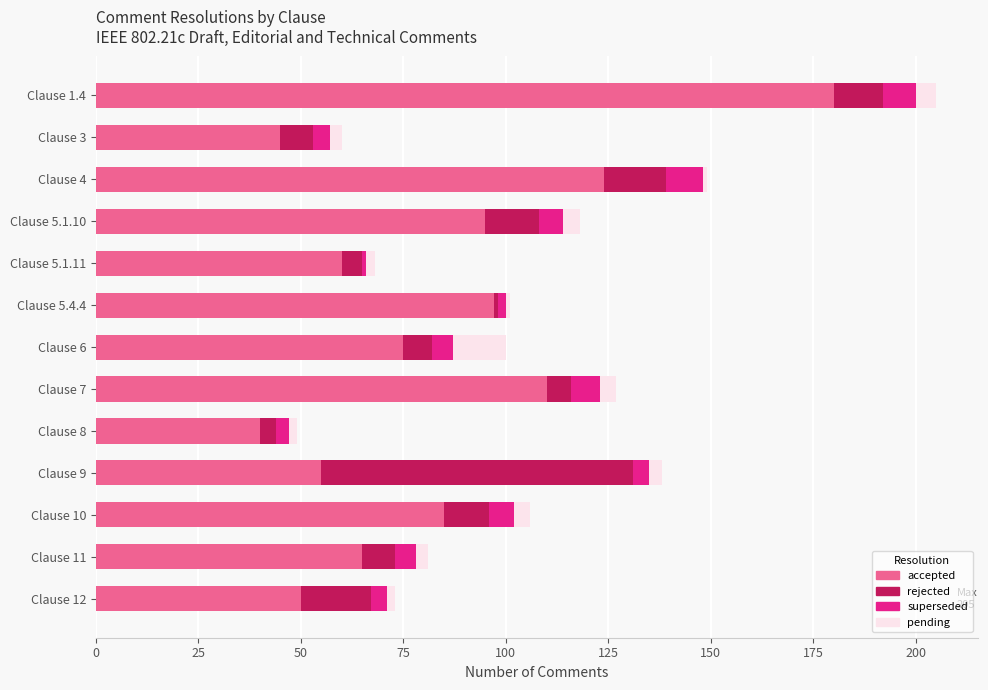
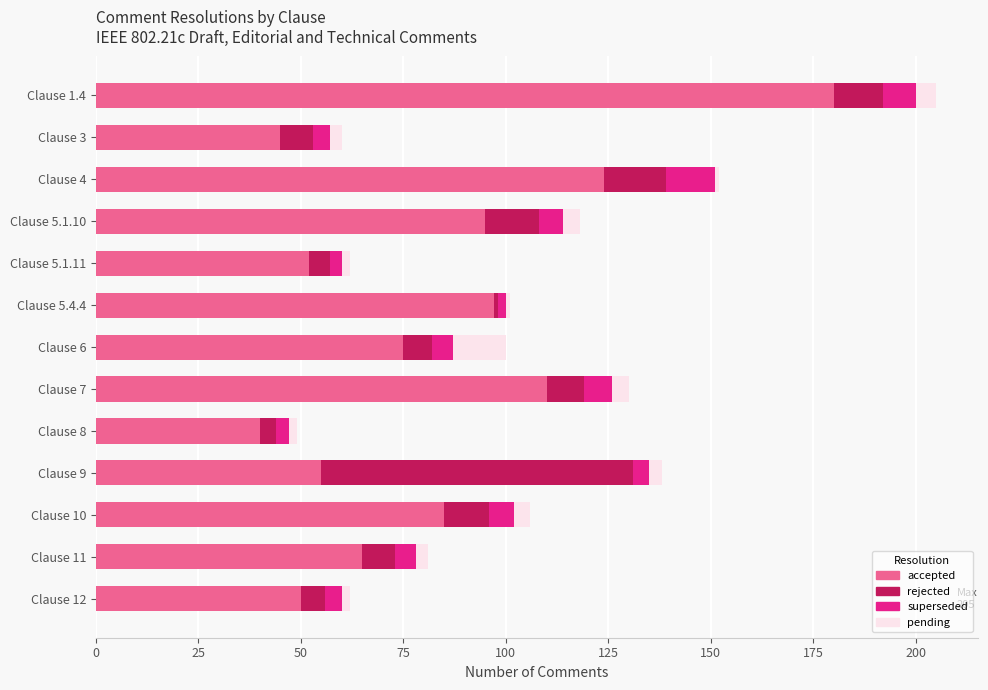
  {
    "accepted": {
      "Clause 1.4": 180,
      "Clause 3": 45,
      "Clause 4": 124,
      "Clause 5.1.10": 95,
-     "Clause 5.1.11": 60,
+     "Clause 5.1.11": 52,
      "Clause 5.4.4": 97,
      "Clause 6": 75,
      "Clause 7": 110,
      "Clause 8": 40,
      "Clause 9": 55,
      "Clause 10": 85,
      "Clause 11": 65,
      "Clause 12": 50
    },
    "rejected": {
      "Clause 1.4": 12,
      "Clause 3": 8,
      "Clause 4": 15,
      "Clause 5.1.10": 13,
      "Clause 5.1.11": 5,
      "Clause 5.4.4": 1,
      "Clause 6": 7,
-     "Clause 7": 6,
+     "Clause 7": 9,
      "Clause 8": 4,
      "Clause 9": 76,
      "Clause 10": 11,
      "Clause 11": 8,
-     "Clause 12": 17
+     "Clause 12": 6
    },
    "superseded": {
      "Clause 1.4": 8,
      "Clause 3": 4,
-     "Clause 4": 9,
+     "Clause 4": 12,
      "Clause 5.1.10": 6,
-     "Clause 5.1.11": 1,
+     "Clause 5.1.11": 3,
      "Clause 5.4.4": 2,
      "Clause 6": 5,
      "Clause 7": 7,
      "Clause 8": 3,
      "Clause 9": 4,
      "Clause 10": 6,
      "Clause 11": 5,
      "Clause 12": 4
    },
    "pending": {
      "Clause 1.4": 5,
      "Clause 3": 3,
      "Clause 4": 1,
      "Clause 5.1.10": 4,
      "Clause 5.1.11": 2,
      "Clause 5.4.4": 1,
      "Clause 6": 13,
      "Clause 7": 4,
      "Clause 8": 2,
      "Clause 9": 3,
      "Clause 10": 4,
      "Clause 11": 3,
      "Clause 12": 2
    }
  }
